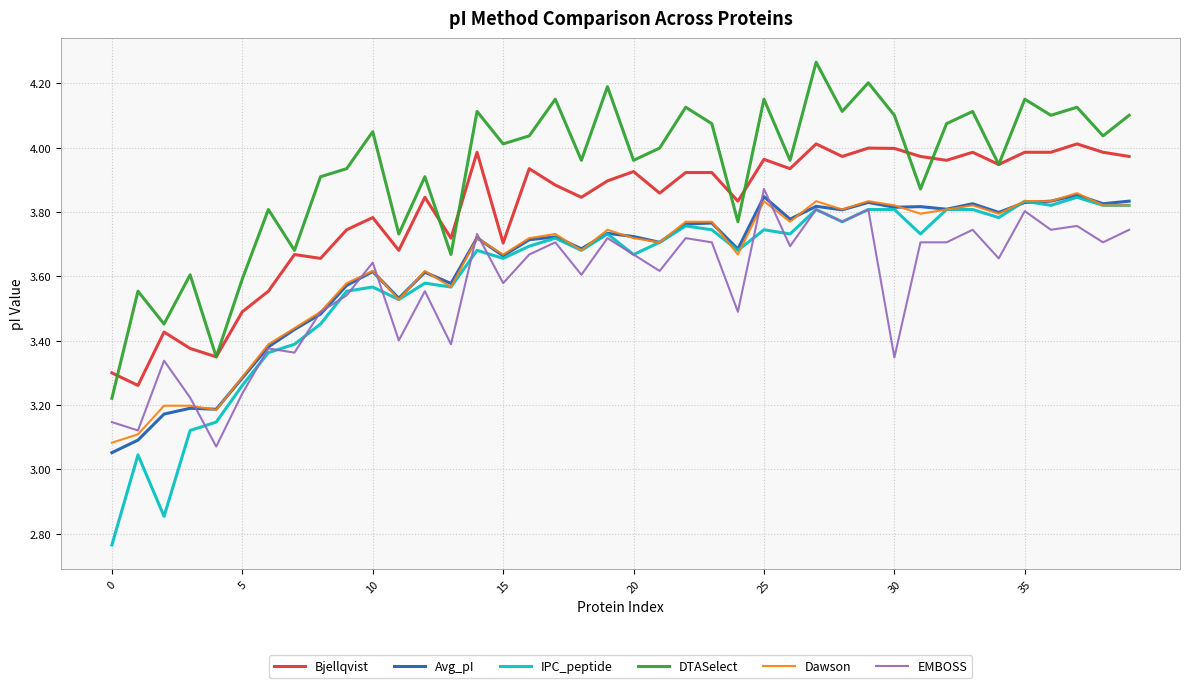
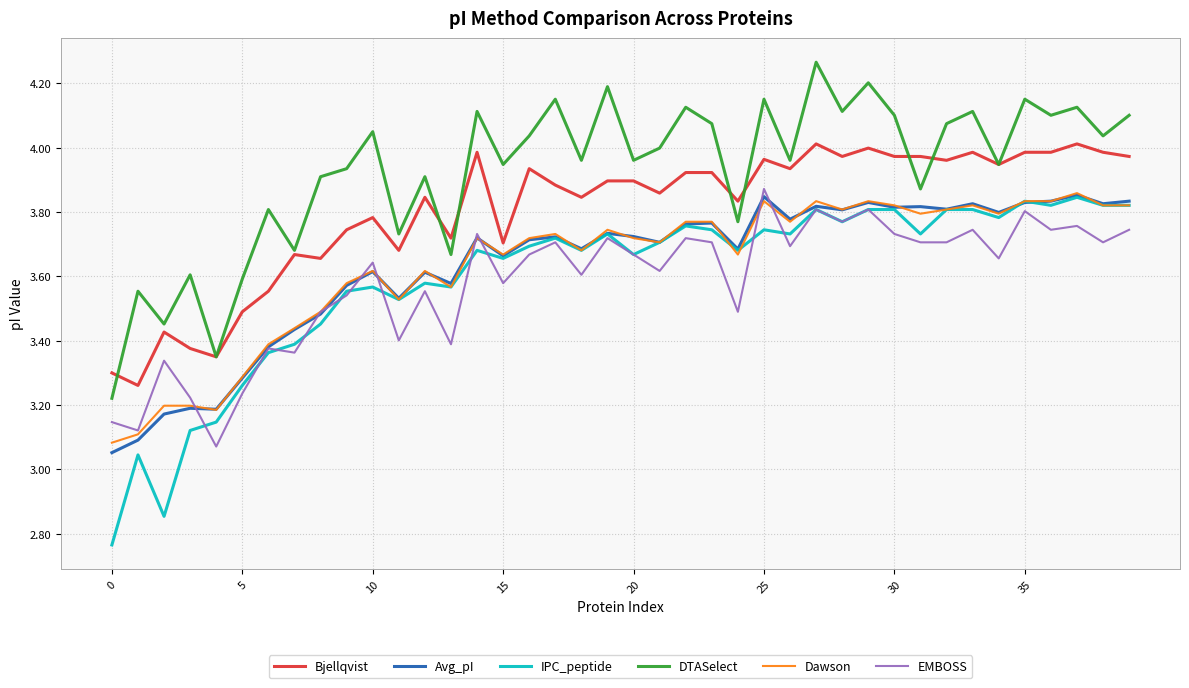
  {
    "Bjellqvist": {
      "0": 3.30,
      "5": 3.49,
      "10": 3.78,
      "15": 3.70,
-     "20": 3.93,
+     "20": 3.90,
      "25": 3.96,
-     "30": 4.00,
+     "30": 3.97,
      "35": 3.99
    },
    "Avg_pI": {
      "0": 3.05,
      "25": 3.85
    },
    "IPC_peptide": {
      "0": 2.77,
      "5": 3.26,
      "10": 3.57,
      "15": 3.66,
      "25": 3.75
    },
    "DTASelect": {
      "0": 3.22,
      "5": 3.59,
      "10": 4.05,
-     "15": 4.01,
+     "15": 3.95,
      "20": 3.96,
      "25": 4.15,
      "30": 4.10,
      "35": 4.15
    },
    "Dawson": {
      "0": 3.08,
      "25": 3.83
    },
    "EMBOSS": {
      "0": 3.15,
      "5": 3.24,
      "10": 3.64,
      "15": 3.58,
      "25": 3.87,
-     "30": 3.35,
+     "30": 3.73,
      "35": 3.80
    }
  }
